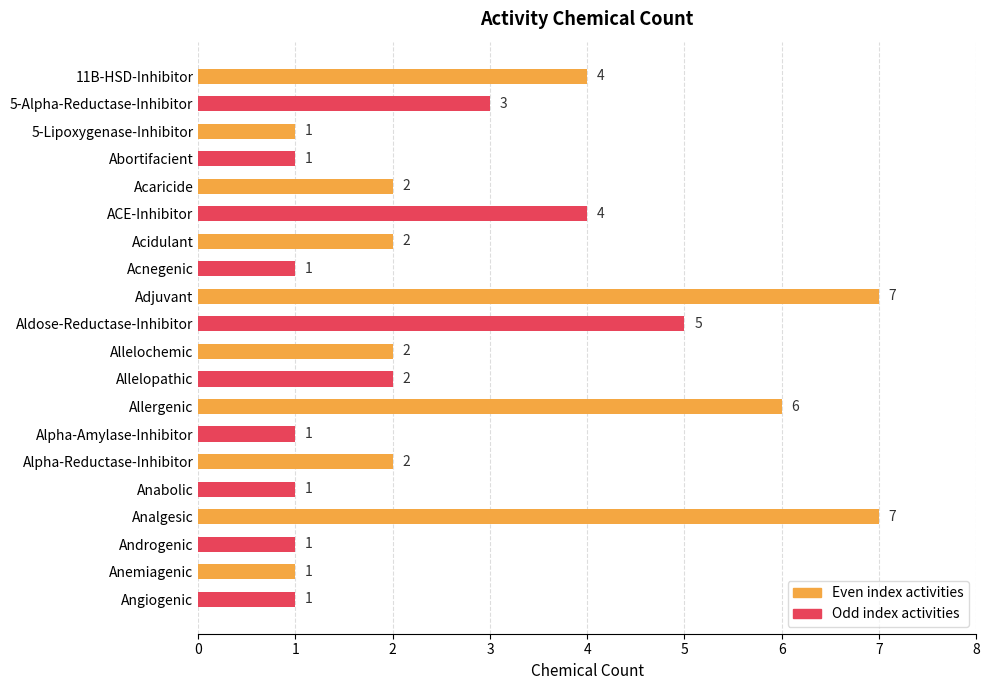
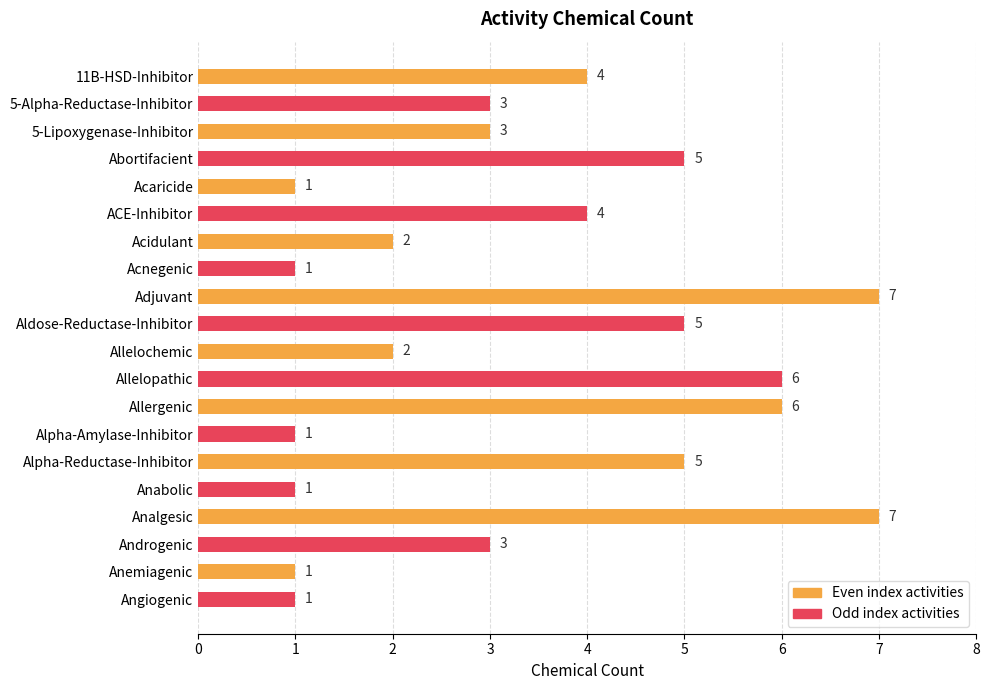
  {
    "11B-HSD-Inhibitor": 4,
    "5-Alpha-Reductase-Inhibitor": 3,
-   "5-Lipoxygenase-Inhibitor": 1,
-   "Abortifacient": 1,
-   "Acaricide": 2,
+   "5-Lipoxygenase-Inhibitor": 3,
+   "Abortifacient": 5,
+   "Acaricide": 1,
    "ACE-Inhibitor": 4,
    "Acidulant": 2,
    "Acnegenic": 1,
    "Adjuvant": 7,
    "Aldose-Reductase-Inhibitor": 5,
    "Allelochemic": 2,
-   "Allelopathic": 2,
+   "Allelopathic": 6,
    "Allergenic": 6,
    "Alpha-Amylase-Inhibitor": 1,
-   "Alpha-Reductase-Inhibitor": 2,
+   "Alpha-Reductase-Inhibitor": 5,
    "Anabolic": 1,
    "Analgesic": 7,
-   "Androgenic": 1,
+   "Androgenic": 3,
    "Anemiagenic": 1,
    "Angiogenic": 1
  }
